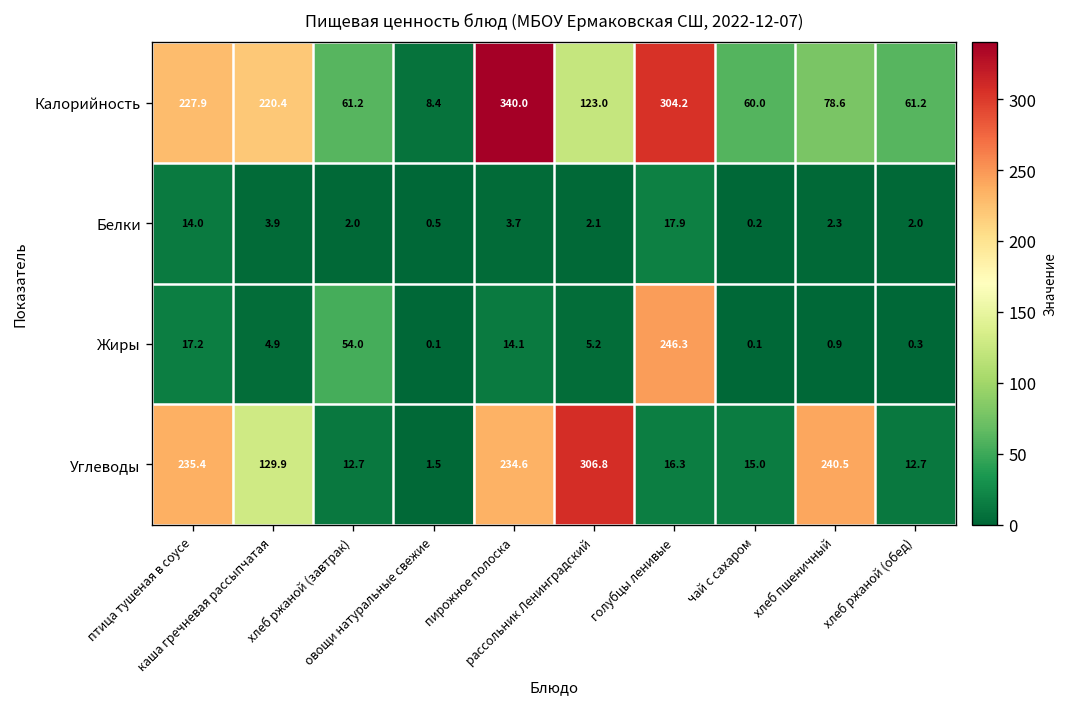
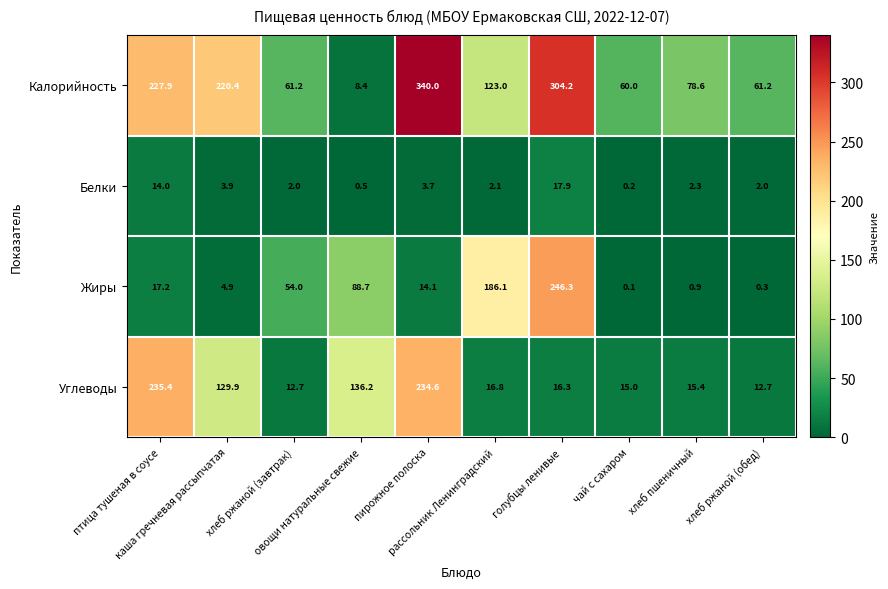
  {
    "Калорийность": {
      "птица тушеная в соусе": 227.9,
      "каша гречневая рассыпчатая": 220.4,
      "хлеб ржаной (завтрак)": 61.2,
      "овощи натуральные свежие": 8.4,
      "пирожное полоска": 340.0,
      "рассольник Ленинградский": 123.0,
      "голубцы ленивые": 304.2,
      "чай с сахаром": 60.0,
      "хлеб пшеничный": 78.6,
      "хлеб ржаной (обед)": 61.2
    },
    "Белки": {
      "птица тушеная в соусе": 14.0,
      "каша гречневая рассыпчатая": 3.9,
      "хлеб ржаной (завтрак)": 2.0,
      "овощи натуральные свежие": 0.5,
      "пирожное полоска": 3.7,
      "рассольник Ленинградский": 2.1,
      "голубцы ленивые": 17.9,
      "чай с сахаром": 0.2,
      "хлеб пшеничный": 2.3,
      "хлеб ржаной (обед)": 2.0
    },
    "Жиры": {
      "птица тушеная в соусе": 17.2,
      "каша гречневая рассыпчатая": 4.9,
      "хлеб ржаной (завтрак)": 54.0,
-     "овощи натуральные свежие": 0.1,
+     "овощи натуральные свежие": 88.7,
      "пирожное полоска": 14.1,
-     "рассольник Ленинградский": 5.2,
+     "рассольник Ленинградский": 186.1,
      "голубцы ленивые": 246.3,
      "чай с сахаром": 0.1,
      "хлеб пшеничный": 0.9,
      "хлеб ржаной (обед)": 0.3
    },
    "Углеводы": {
      "птица тушеная в соусе": 235.4,
      "каша гречневая рассыпчатая": 129.9,
      "хлеб ржаной (завтрак)": 12.7,
-     "овощи натуральные свежие": 1.5,
+     "овощи натуральные свежие": 136.2,
      "пирожное полоска": 234.6,
-     "рассольник Ленинградский": 306.8,
+     "рассольник Ленинградский": 16.8,
      "голубцы ленивые": 16.3,
      "чай с сахаром": 15.0,
-     "хлеб пшеничный": 240.5,
+     "хлеб пшеничный": 15.4,
      "хлеб ржаной (обед)": 12.7
    }
  }
